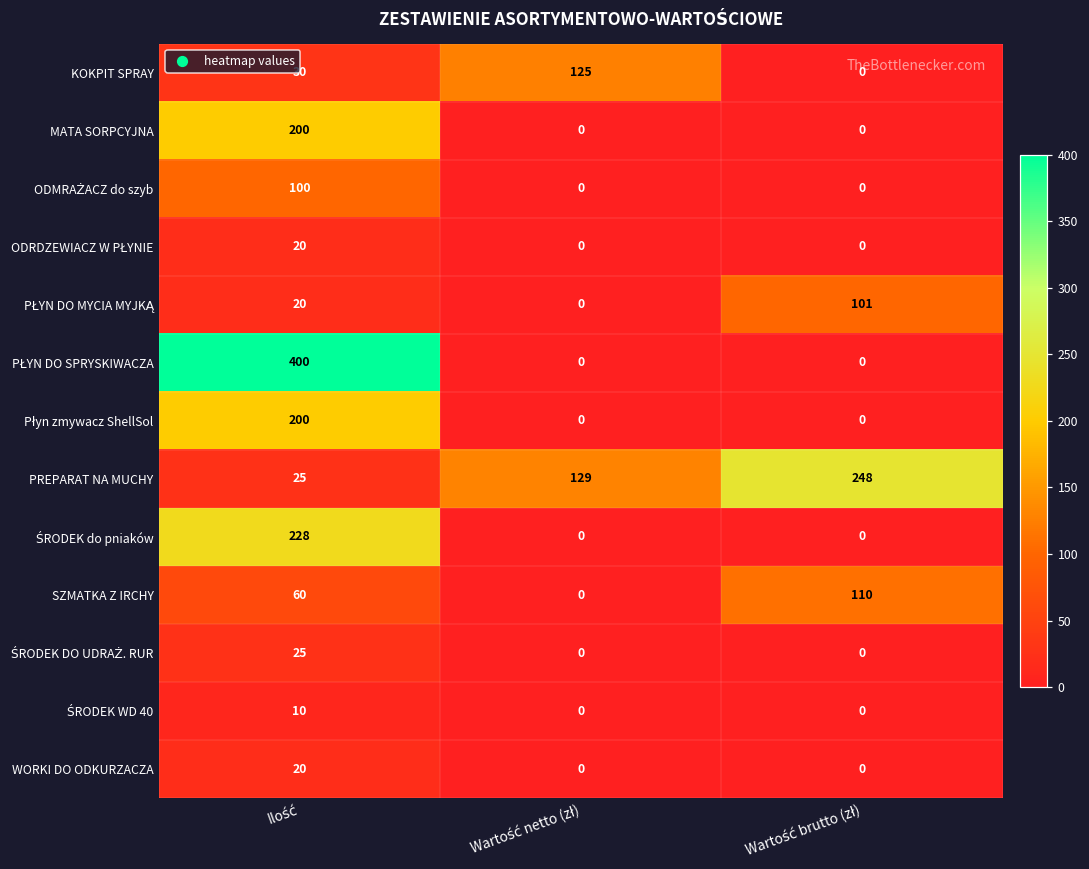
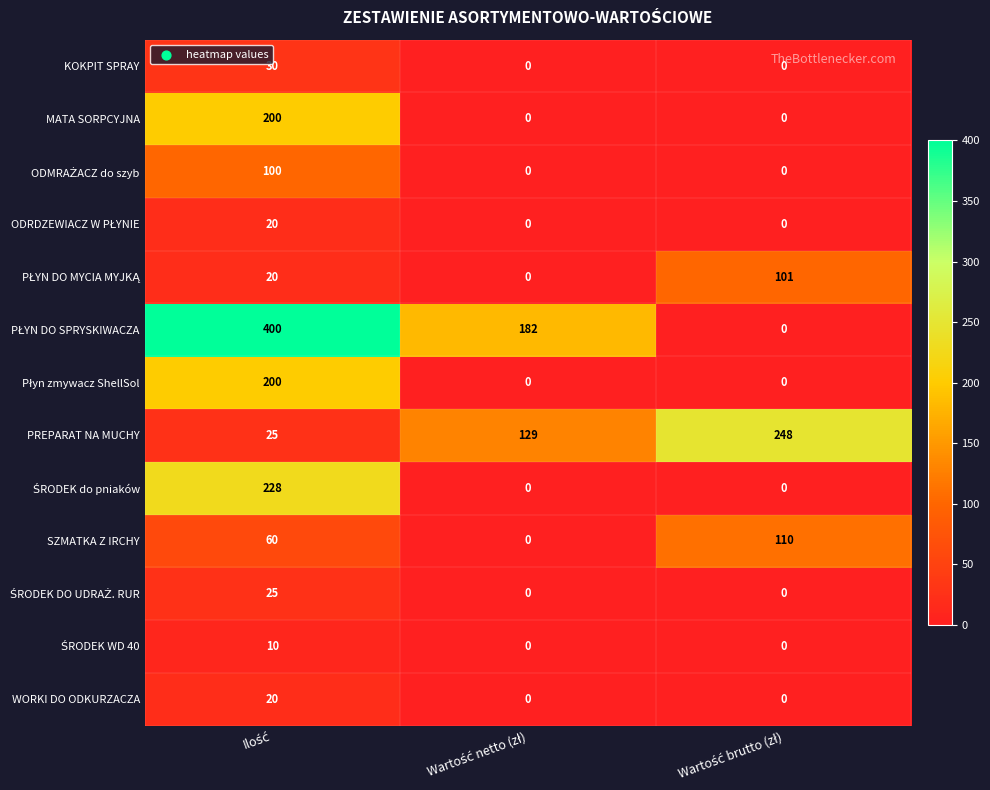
  {
    "KOKPIT SPRAY": {
-     "Wartość netto (zł)": 125
+     "Wartość netto (zł)": 0
    },
    "MATA SORPCYJNA": {
      "Ilość": 200,
      "Wartość netto (zł)": 0,
      "Wartość brutto (zł)": 0
    },
    "ODMRAŻACZ do szyb": {
      "Ilość": 100,
      "Wartość netto (zł)": 0,
      "Wartość brutto (zł)": 0
    },
    "ODRDZEWIACZ W PŁYNIE": {
      "Ilość": 20,
      "Wartość netto (zł)": 0,
      "Wartość brutto (zł)": 0
    },
    "PŁYN DO MYCIA MYJKĄ": {
      "Ilość": 20,
      "Wartość netto (zł)": 0,
      "Wartość brutto (zł)": 101
    },
    "PŁYN DO SPRYSKIWACZA": {
      "Ilość": 400,
-     "Wartość netto (zł)": 0,
+     "Wartość netto (zł)": 182,
      "Wartość brutto (zł)": 0
    },
    "Płyn zmywacz ShellSol": {
      "Ilość": 200,
      "Wartość netto (zł)": 0,
      "Wartość brutto (zł)": 0
    },
    "PREPARAT NA MUCHY": {
      "Ilość": 25,
      "Wartość netto (zł)": 129,
      "Wartość brutto (zł)": 248
    },
    "ŚRODEK do pniaków": {
      "Ilość": 228,
      "Wartość netto (zł)": 0,
      "Wartość brutto (zł)": 0
    },
    "SZMATKA Z IRCHY": {
      "Ilość": 60,
      "Wartość netto (zł)": 0,
      "Wartość brutto (zł)": 110
    },
    "ŚRODEK DO UDRAŻ. RUR": {
      "Ilość": 25,
      "Wartość netto (zł)": 0,
      "Wartość brutto (zł)": 0
    },
    "ŚRODEK WD 40": {
      "Ilość": 10,
      "Wartość netto (zł)": 0,
      "Wartość brutto (zł)": 0
    },
    "WORKI DO ODKURZACZA": {
      "Ilość": 20,
      "Wartość netto (zł)": 0,
      "Wartość brutto (zł)": 0
    }
  }
